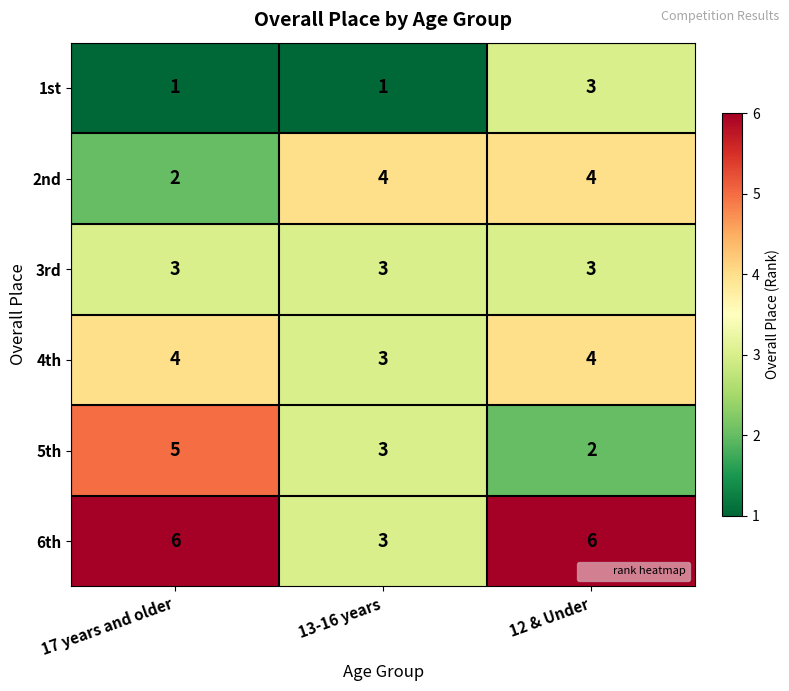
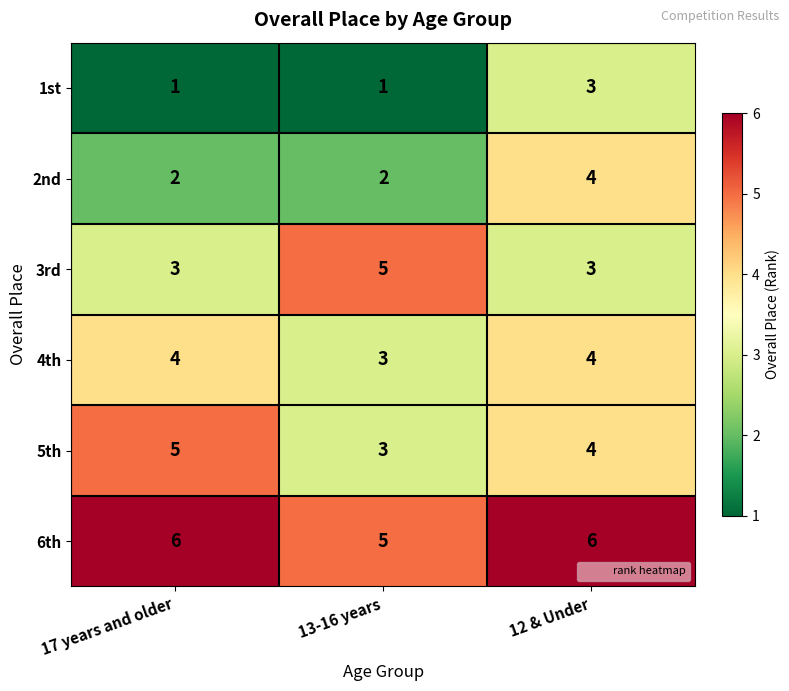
  {
    "1st": {
      "17 years and older": 1,
      "13-16 years": 1,
      "12 & Under": 3
    },
    "2nd": {
      "17 years and older": 2,
-     "13-16 years": 4,
+     "13-16 years": 2,
      "12 & Under": 4
    },
    "3rd": {
      "17 years and older": 3,
-     "13-16 years": 3,
+     "13-16 years": 5,
      "12 & Under": 3
    },
    "4th": {
      "17 years and older": 4,
      "13-16 years": 3,
      "12 & Under": 4
    },
    "5th": {
      "17 years and older": 5,
      "13-16 years": 3,
-     "12 & Under": 2
+     "12 & Under": 4
    },
    "6th": {
      "17 years and older": 6,
-     "13-16 years": 3,
+     "13-16 years": 5,
      "12 & Under": 6
    }
  }
